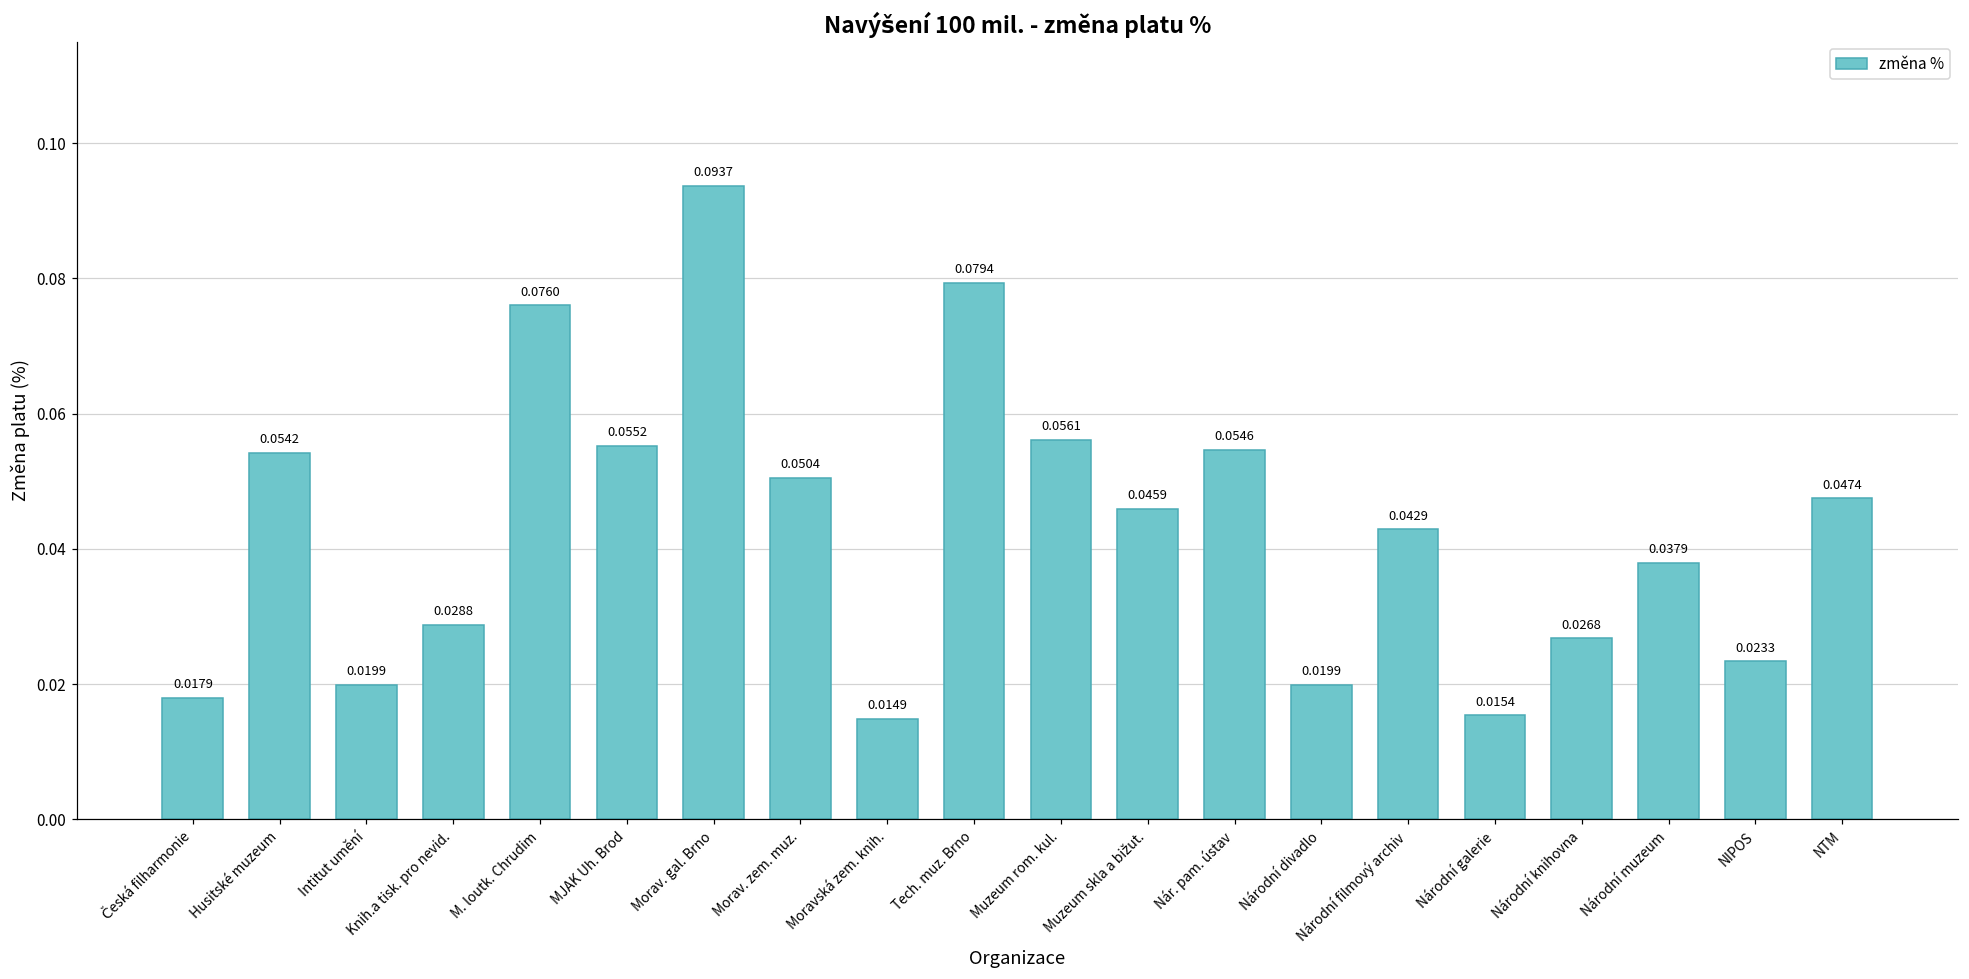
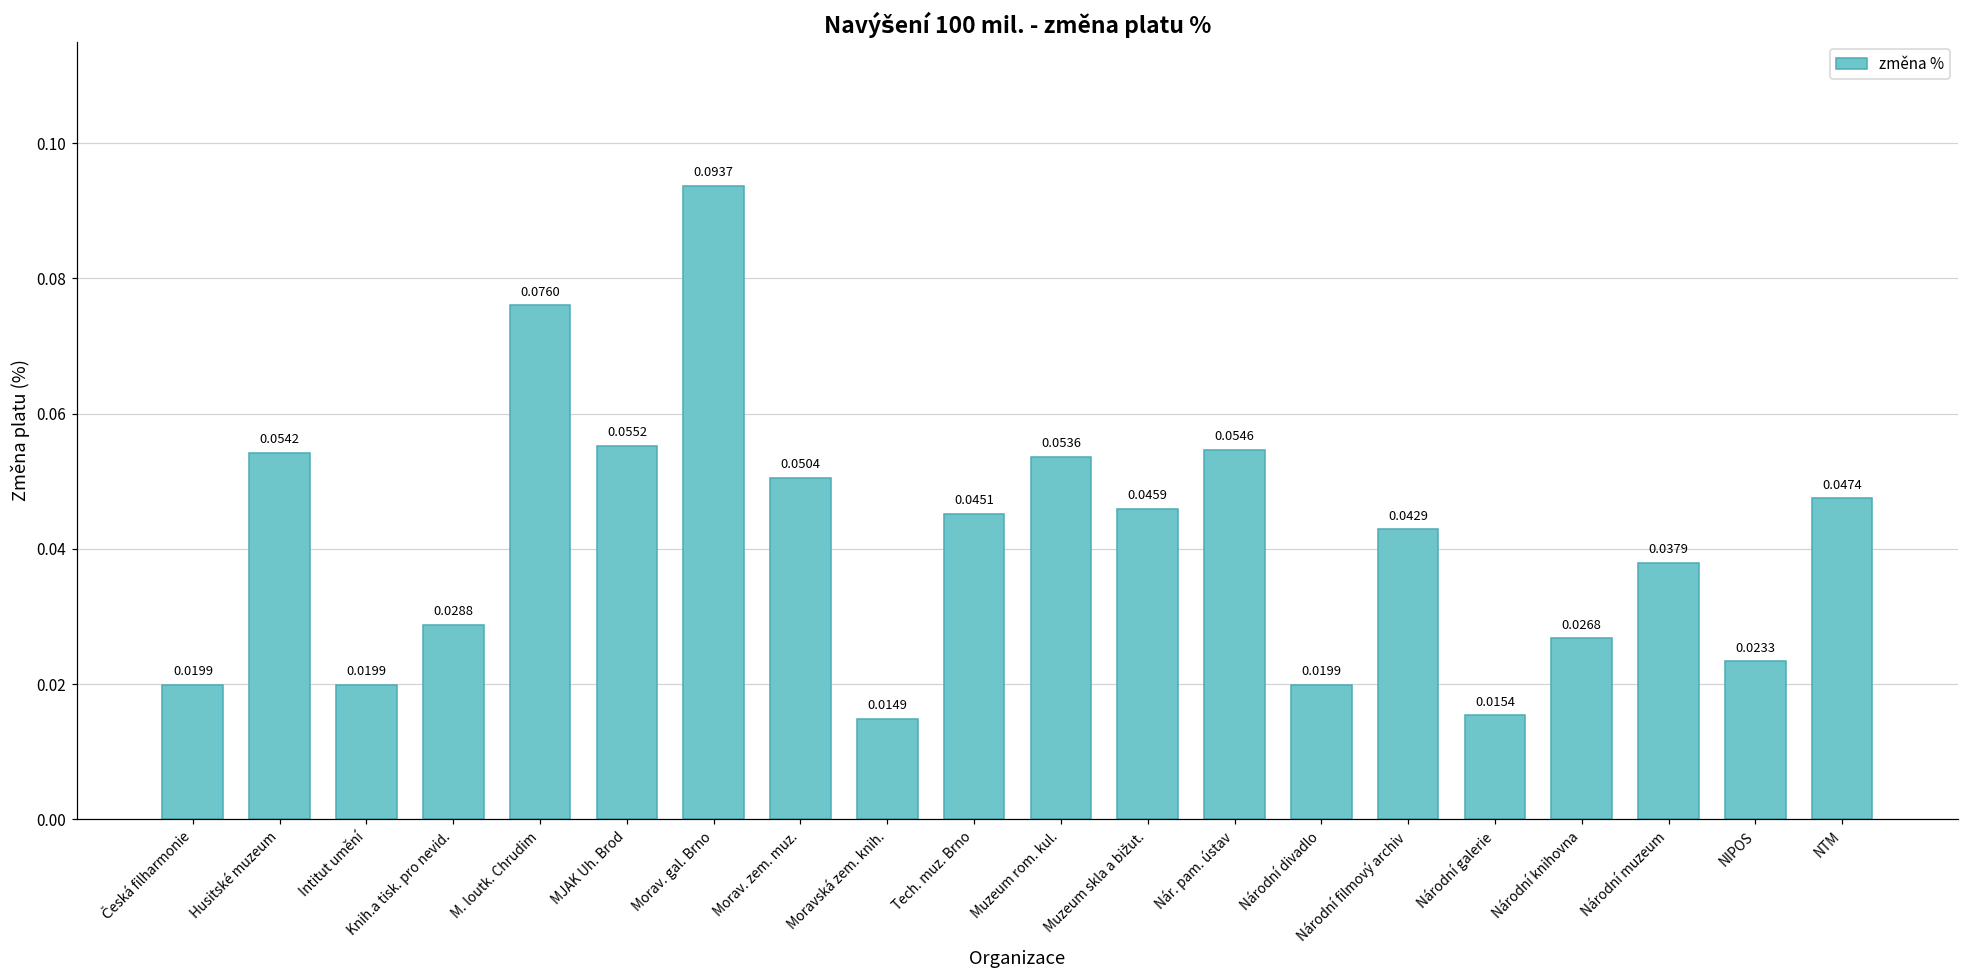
  {
-   "Česká filharmonie": 0.0179,
+   "Česká filharmonie": 0.0199,
    "Husitské muzeum": 0.0542,
    "Intitut umění": 0.0199,
    "Knih.a tisk. pro nevid.": 0.0288,
    "M. loutk. Chrudim": 0.0760,
    "MJAK Uh. Brod": 0.0552,
    "Morav. gal. Brno": 0.0937,
    "Morav. zem. muz.": 0.0504,
    "Moravská zem. knih.": 0.0149,
-   "Tech. muz. Brno": 0.0794,
-   "Muzeum rom. kul.": 0.0561,
+   "Tech. muz. Brno": 0.0451,
+   "Muzeum rom. kul.": 0.0536,
    "Muzeum skla a bižut.": 0.0459,
    "Nár. pam. ústav": 0.0546,
    "Národní divadlo": 0.0199,
    "Národní filmový archiv": 0.0429,
    "Národní galerie": 0.0154,
    "Národní knihovna": 0.0268,
    "Národní muzeum": 0.0379,
    "NIPOS": 0.0233,
    "NTM": 0.0474
  }
